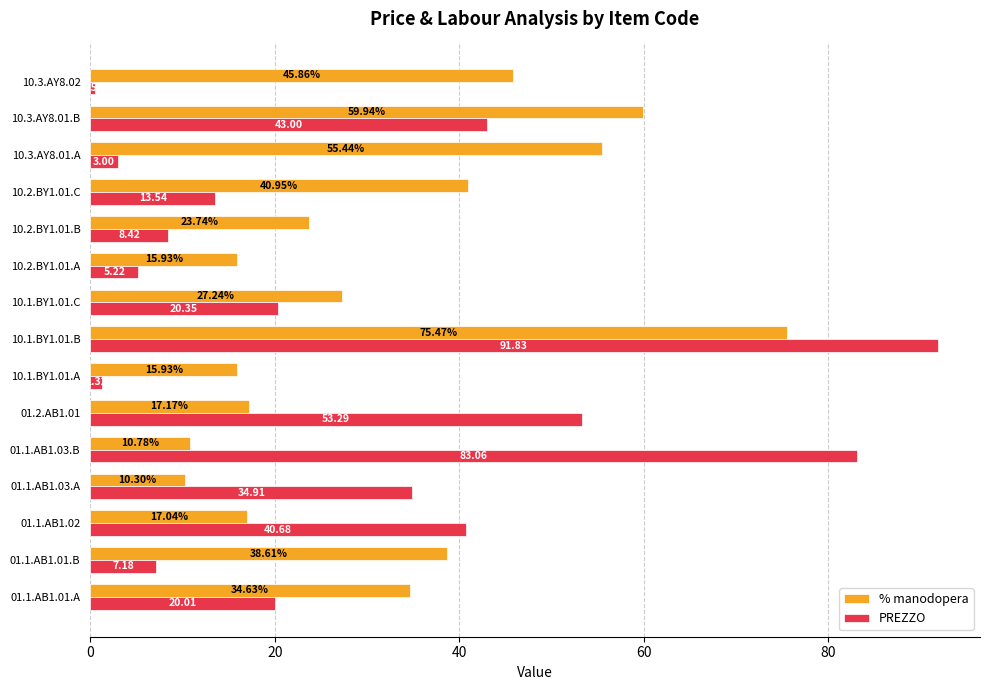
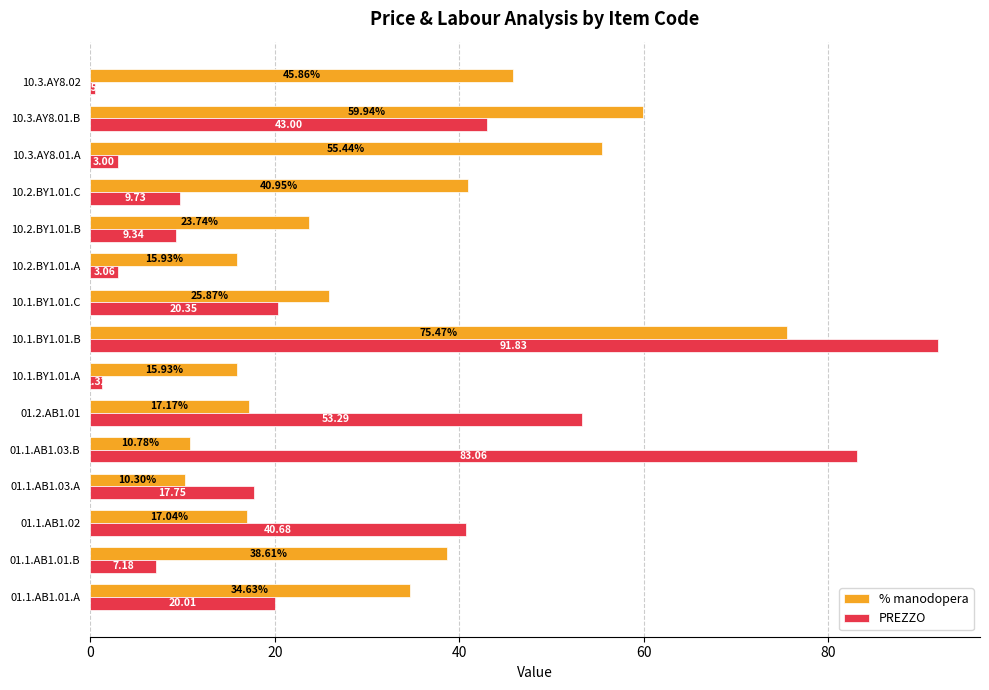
  {
    "% manodopera": {
      "10.3.AY8.02": "45.86%",
      "10.3.AY8.01.B": "59.94%",
      "10.3.AY8.01.A": "55.44%",
      "10.2.BY1.01.C": "40.95%",
      "10.2.BY1.01.B": "23.74%",
      "10.2.BY1.01.A": "15.93%",
-     "10.1.BY1.01.C": "27.24%",
+     "10.1.BY1.01.C": "25.87%",
      "10.1.BY1.01.B": "75.47%",
      "10.1.BY1.01.A": "15.93%",
      "01.2.AB1.01": "17.17%",
      "01.1.AB1.03.B": "10.78%",
      "01.1.AB1.03.A": "10.30%",
      "01.1.AB1.02": "17.04%",
      "01.1.AB1.01.B": "38.61%",
      "01.1.AB1.01.A": "34.63%"
    },
    "PREZZO": {
      "10.3.AY8.01.B": "43.00",
      "10.3.AY8.01.A": "3.00",
-     "10.2.BY1.01.C": "13.54",
-     "10.2.BY1.01.B": "8.42",
-     "10.2.BY1.01.A": "5.22",
+     "10.2.BY1.01.C": "9.73",
+     "10.2.BY1.01.B": "9.34",
+     "10.2.BY1.01.A": "3.06",
      "10.1.BY1.01.C": "20.35",
      "10.1.BY1.01.B": "91.83",
      "01.2.AB1.01": "53.29",
      "01.1.AB1.03.B": "83.06",
-     "01.1.AB1.03.A": "34.91",
+     "01.1.AB1.03.A": "17.75",
      "01.1.AB1.02": "40.68",
      "01.1.AB1.01.B": "7.18",
      "01.1.AB1.01.A": "20.01"
    }
  }
